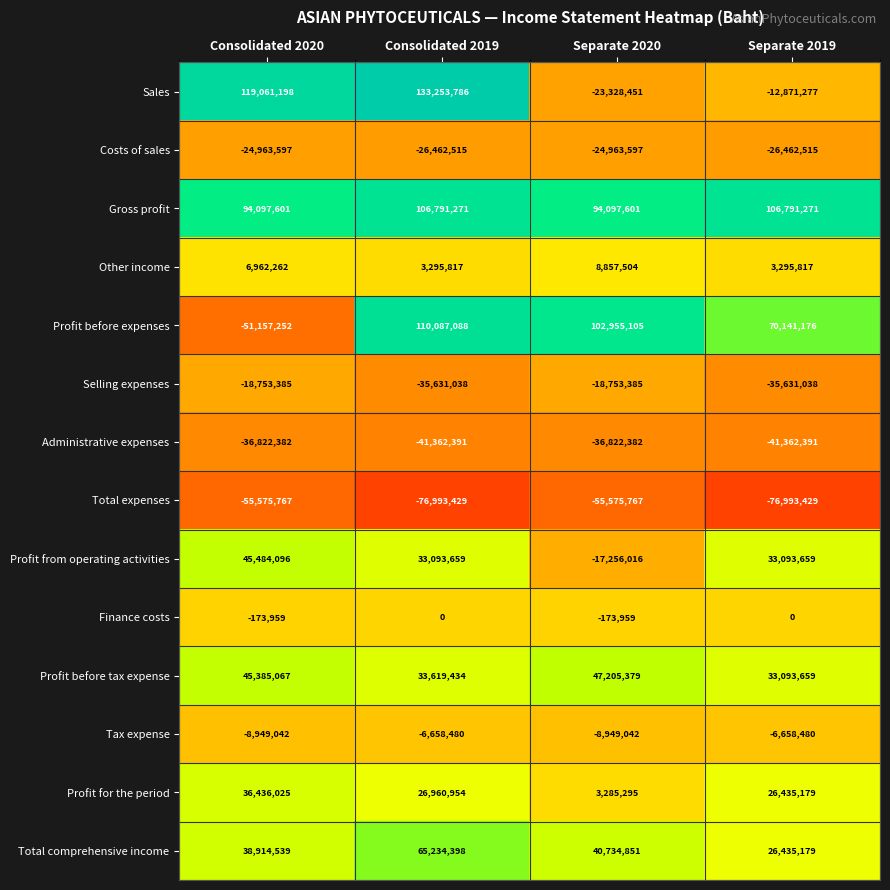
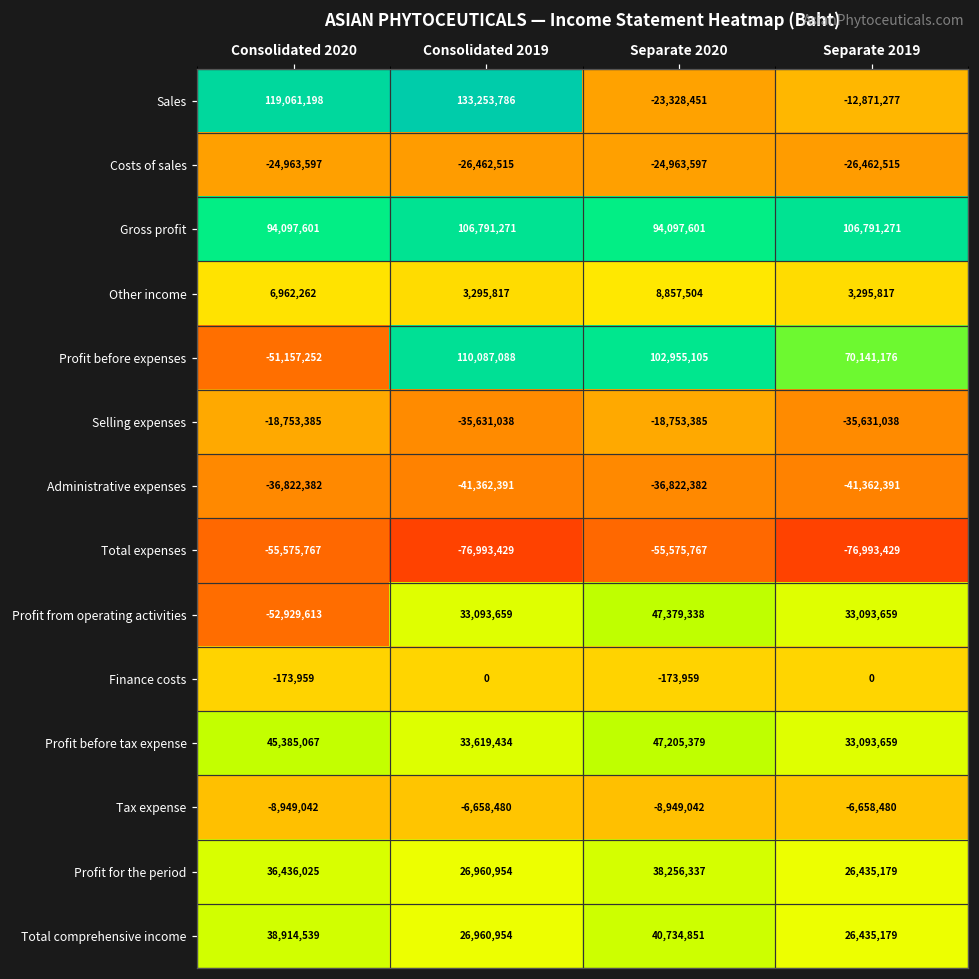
  {
    "Sales": {
      "Consolidated 2020": "119,061,198",
      "Consolidated 2019": "133,253,786",
      "Separate 2020": "-23,328,451",
      "Separate 2019": "-12,871,277"
    },
    "Costs of sales": {
      "Consolidated 2020": "-24,963,597",
      "Consolidated 2019": "-26,462,515",
      "Separate 2020": "-24,963,597",
      "Separate 2019": "-26,462,515"
    },
    "Gross profit": {
      "Consolidated 2020": "94,097,601",
      "Consolidated 2019": "106,791,271",
      "Separate 2020": "94,097,601",
      "Separate 2019": "106,791,271"
    },
    "Other income": {
      "Consolidated 2020": "6,962,262",
      "Consolidated 2019": "3,295,817",
      "Separate 2020": "8,857,504",
      "Separate 2019": "3,295,817"
    },
    "Profit before expenses": {
      "Consolidated 2020": "-51,157,252",
      "Consolidated 2019": "110,087,088",
      "Separate 2020": "102,955,105",
      "Separate 2019": "70,141,176"
    },
    "Selling expenses": {
      "Consolidated 2020": "-18,753,385",
      "Consolidated 2019": "-35,631,038",
      "Separate 2020": "-18,753,385",
      "Separate 2019": "-35,631,038"
    },
    "Administrative expenses": {
      "Consolidated 2020": "-36,822,382",
      "Consolidated 2019": "-41,362,391",
      "Separate 2020": "-36,822,382",
      "Separate 2019": "-41,362,391"
    },
    "Total expenses": {
      "Consolidated 2020": "-55,575,767",
      "Consolidated 2019": "-76,993,429",
      "Separate 2020": "-55,575,767",
      "Separate 2019": "-76,993,429"
    },
    "Profit from operating activities": {
-     "Consolidated 2020": "45,484,096",
+     "Consolidated 2020": "-52,929,613",
      "Consolidated 2019": "33,093,659",
-     "Separate 2020": "-17,256,016",
+     "Separate 2020": "47,379,338",
      "Separate 2019": "33,093,659"
    },
    "Finance costs": {
      "Consolidated 2020": "-173,959",
      "Consolidated 2019": "0",
      "Separate 2020": "-173,959",
      "Separate 2019": "0"
    },
    "Profit before tax expense": {
      "Consolidated 2020": "45,385,067",
      "Consolidated 2019": "33,619,434",
      "Separate 2020": "47,205,379",
      "Separate 2019": "33,093,659"
    },
    "Tax expense": {
      "Consolidated 2020": "-8,949,042",
      "Consolidated 2019": "-6,658,480",
      "Separate 2020": "-8,949,042",
      "Separate 2019": "-6,658,480"
    },
    "Profit for the period": {
      "Consolidated 2020": "36,436,025",
      "Consolidated 2019": "26,960,954",
-     "Separate 2020": "3,285,295",
+     "Separate 2020": "38,256,337",
      "Separate 2019": "26,435,179"
    },
    "Total comprehensive income": {
      "Consolidated 2020": "38,914,539",
-     "Consolidated 2019": "65,234,398",
+     "Consolidated 2019": "26,960,954",
      "Separate 2020": "40,734,851",
      "Separate 2019": "26,435,179"
    }
  }
